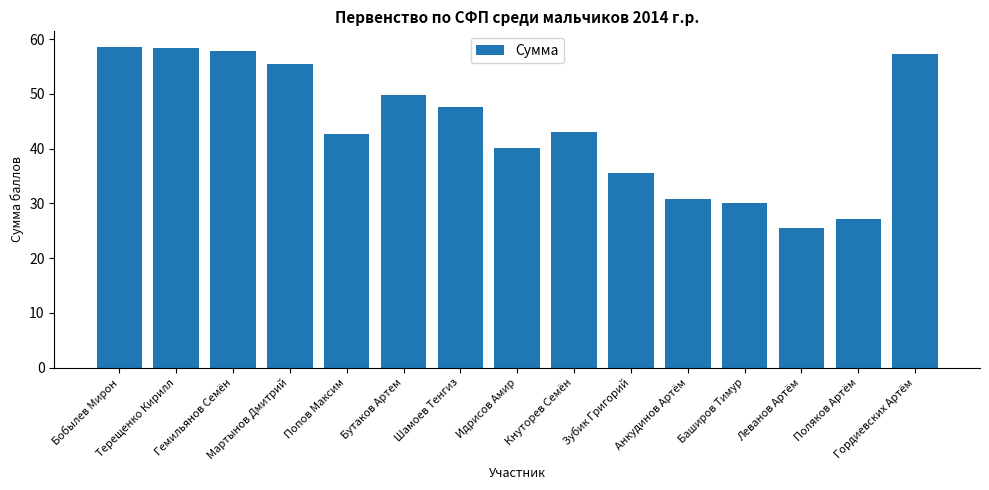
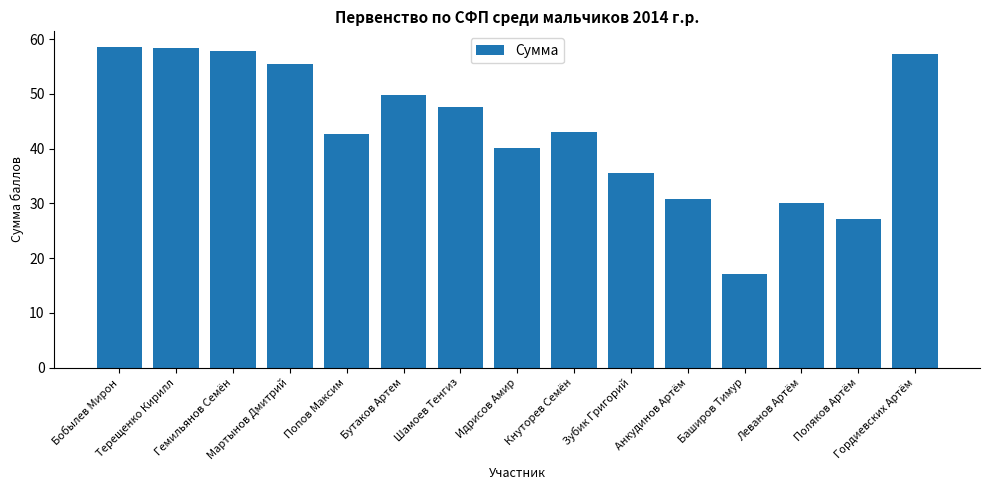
  {
    "Бобылев Мирон": 59,
    "Терещенко Кирилл": 58,
    "Гемильянов Семён": 58,
    "Мартынов Дмитрий": 55,
    "Попов Максим": 43,
    "Бутаков Артем": 50,
    "Шамоев Тенгиз": 48,
    "Идрисов Амир": 40,
    "Кнуторев Семён": 43,
    "Зубик Григорий": 36,
    "Анкудинов Артём": 31,
-   "Баширов Тимур": 30,
-   "Леванов Артём": 26,
+   "Баширов Тимур": 17,
+   "Леванов Артём": 30,
    "Поляков Артём": 27,
    "Гордиевских Артём": 57
  }
